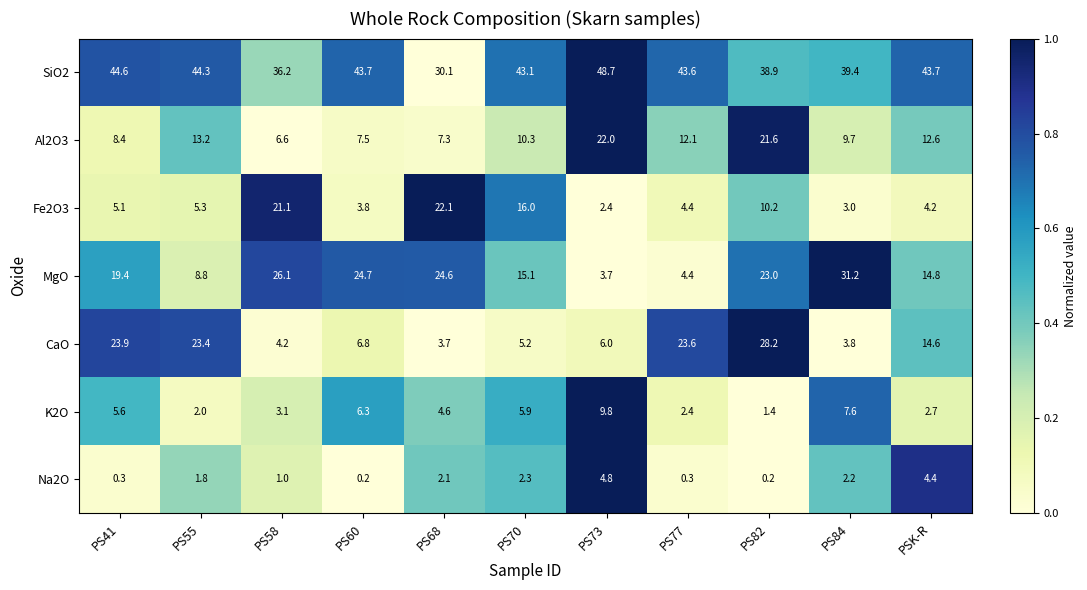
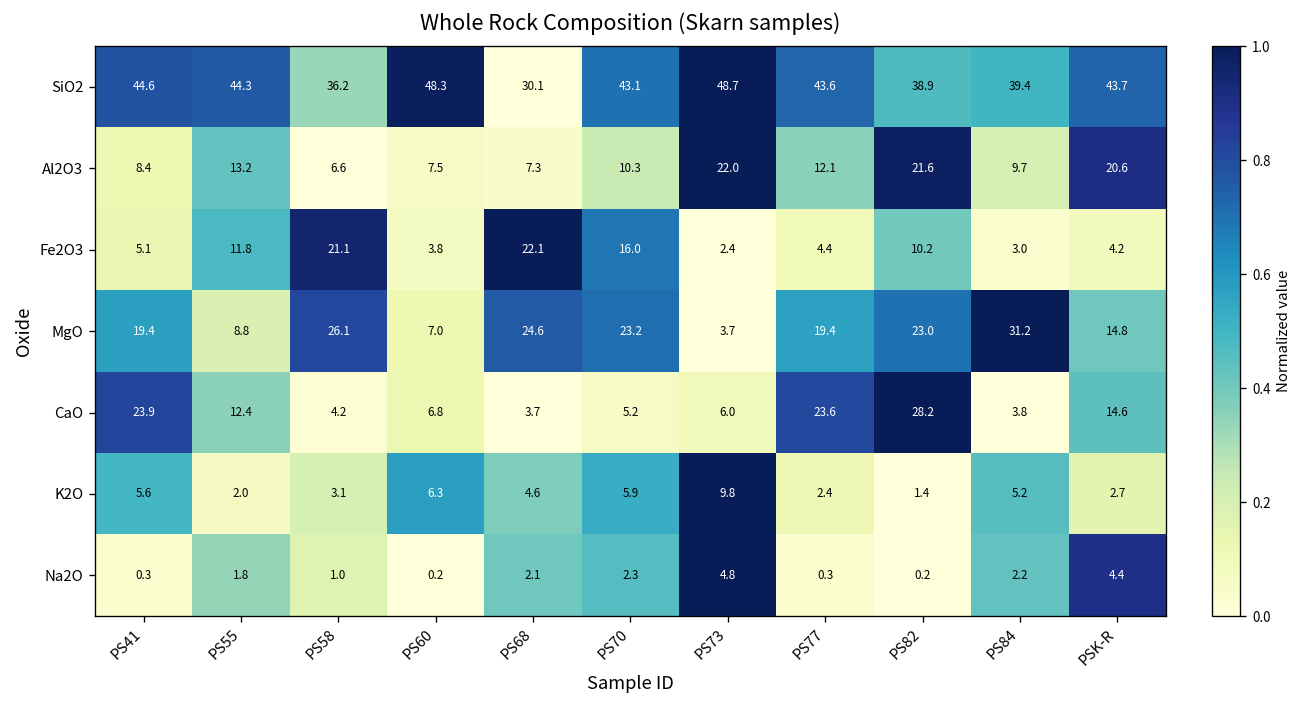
  {
    "SiO2": {
      "PS41": 44.6,
      "PS55": 44.3,
      "PS58": 36.2,
-     "PS60": 43.7,
+     "PS60": 48.3,
      "PS68": 30.1,
      "PS70": 43.1,
      "PS73": 48.7,
      "PS77": 43.6,
      "PS82": 38.9,
      "PS84": 39.4,
      "PSK-R": 43.7
    },
    "Al2O3": {
      "PS41": 8.4,
      "PS55": 13.2,
      "PS58": 6.6,
      "PS60": 7.5,
      "PS68": 7.3,
      "PS70": 10.3,
      "PS73": 22.0,
      "PS77": 12.1,
      "PS82": 21.6,
      "PS84": 9.7,
-     "PSK-R": 12.6
+     "PSK-R": 20.6
    },
    "Fe2O3": {
      "PS41": 5.1,
-     "PS55": 5.3,
+     "PS55": 11.8,
      "PS58": 21.1,
      "PS60": 3.8,
      "PS68": 22.1,
      "PS70": 16.0,
      "PS73": 2.4,
      "PS77": 4.4,
      "PS82": 10.2,
      "PS84": 3.0,
      "PSK-R": 4.2
    },
    "MgO": {
      "PS41": 19.4,
      "PS55": 8.8,
      "PS58": 26.1,
-     "PS60": 24.7,
+     "PS60": 7.0,
      "PS68": 24.6,
-     "PS70": 15.1,
+     "PS70": 23.2,
      "PS73": 3.7,
-     "PS77": 4.4,
+     "PS77": 19.4,
      "PS82": 23.0,
      "PS84": 31.2,
      "PSK-R": 14.8
    },
    "CaO": {
      "PS41": 23.9,
-     "PS55": 23.4,
+     "PS55": 12.4,
      "PS58": 4.2,
      "PS60": 6.8,
      "PS68": 3.7,
      "PS70": 5.2,
      "PS73": 6.0,
      "PS77": 23.6,
      "PS82": 28.2,
      "PS84": 3.8,
      "PSK-R": 14.6
    },
    "K2O": {
      "PS41": 5.6,
      "PS55": 2.0,
      "PS58": 3.1,
      "PS60": 6.3,
      "PS68": 4.6,
      "PS70": 5.9,
      "PS73": 9.8,
      "PS77": 2.4,
      "PS82": 1.4,
-     "PS84": 7.6,
+     "PS84": 5.2,
      "PSK-R": 2.7
    },
    "Na2O": {
      "PS41": 0.3,
      "PS55": 1.8,
      "PS58": 1.0,
      "PS60": 0.2,
      "PS68": 2.1,
      "PS70": 2.3,
      "PS73": 4.8,
      "PS77": 0.3,
      "PS82": 0.2,
      "PS84": 2.2,
      "PSK-R": 4.4
    }
  }
